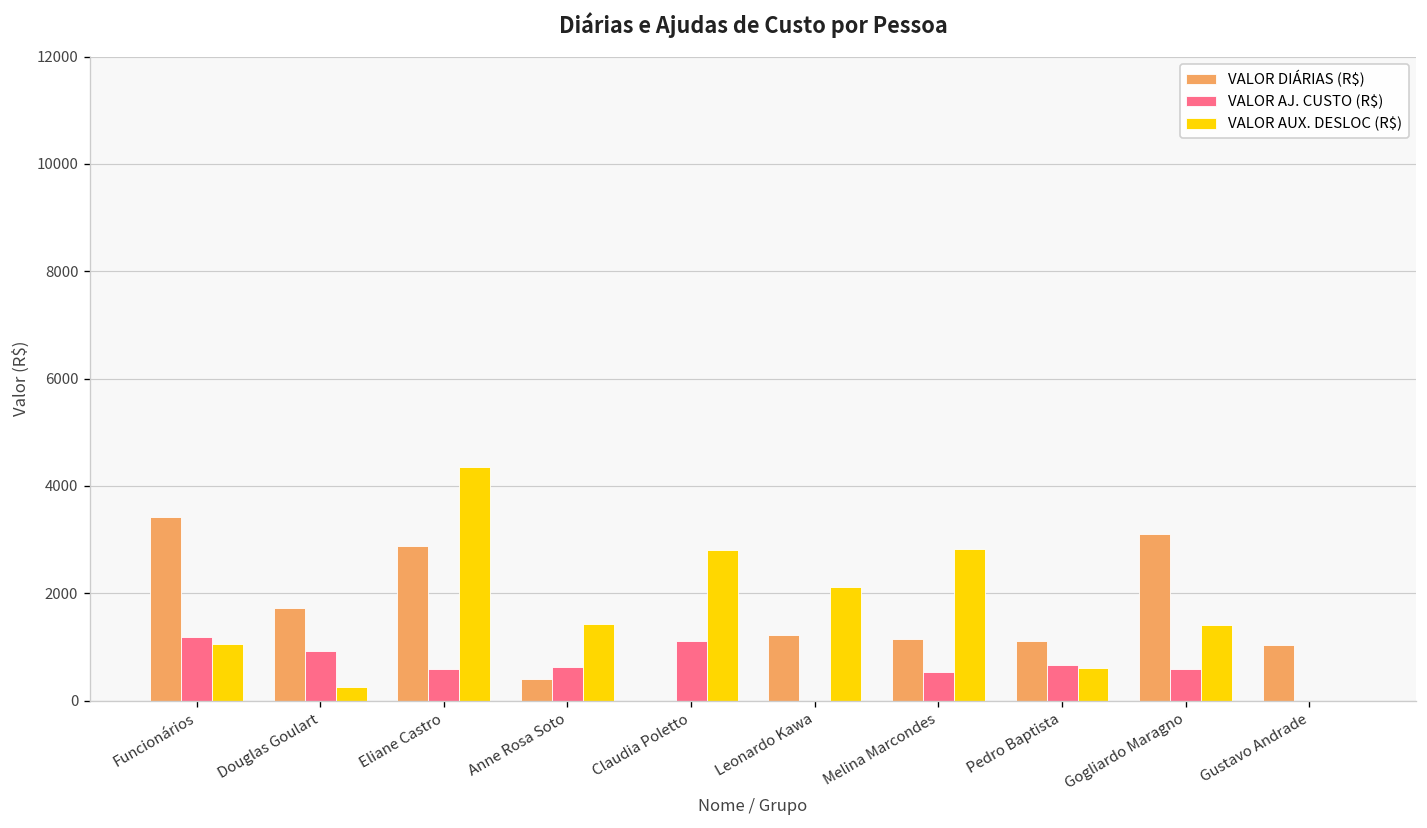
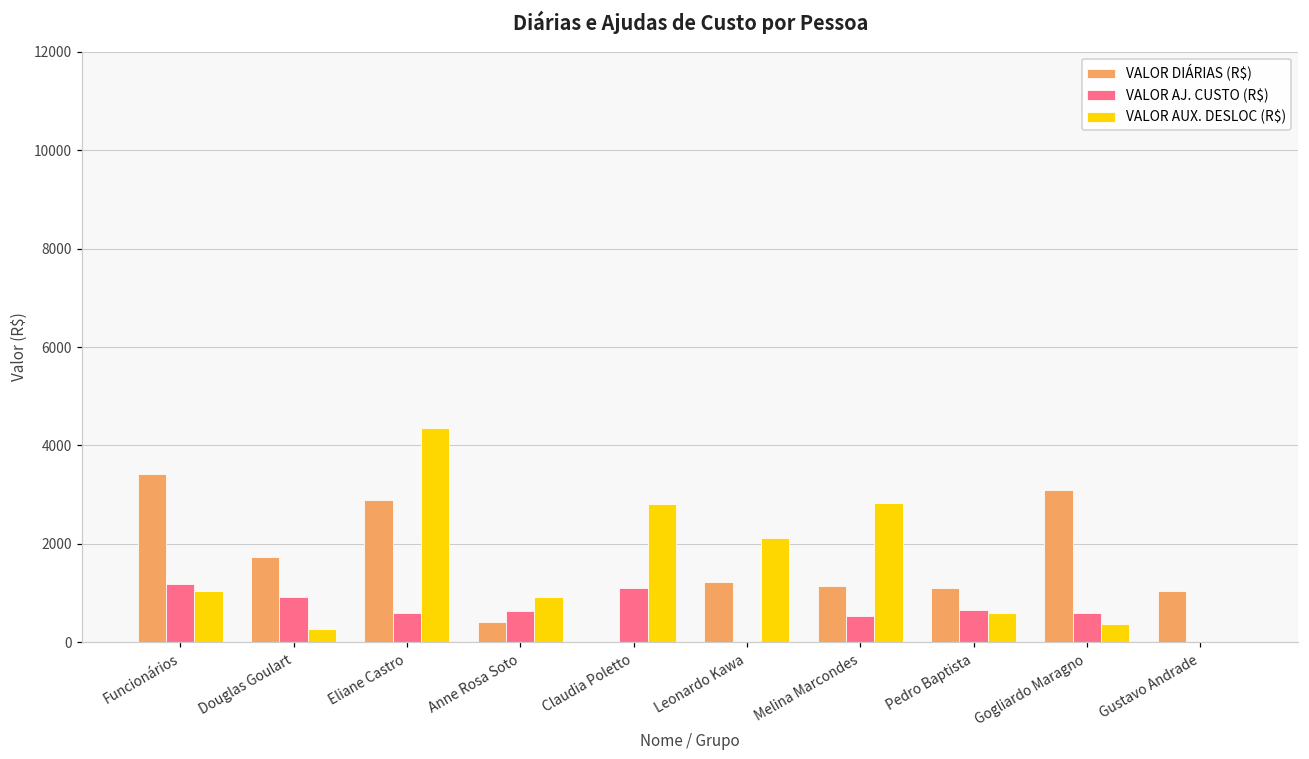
  {
    "VALOR DIÁRIAS (R$)": {
      "Funcionários": 3400,
      "Douglas Goulart": 1700,
      "Eliane Castro": 2900,
      "Anne Rosa Soto": 400,
      "Claudia Poletto": 0,
      "Leonardo Kawa": 1200,
      "Melina Marcondes": 1200,
      "Pedro Baptista": 1100,
      "Gogliardo Maragno": 3100,
      "Gustavo Andrade": 1000
    },
    "VALOR AJ. CUSTO (R$)": {
      "Funcionários": 1200,
      "Douglas Goulart": 900,
      "Eliane Castro": 600,
      "Anne Rosa Soto": 600,
      "Claudia Poletto": 1100,
      "Leonardo Kawa": 0,
      "Melina Marcondes": 500,
      "Pedro Baptista": 700,
      "Gogliardo Maragno": 600,
      "Gustavo Andrade": 0
    },
    "VALOR AUX. DESLOC (R$)": {
      "Funcionários": 1000,
      "Douglas Goulart": 300,
      "Eliane Castro": 4300,
-     "Anne Rosa Soto": 1400,
+     "Anne Rosa Soto": 900,
      "Claudia Poletto": 2800,
      "Leonardo Kawa": 2100,
      "Melina Marcondes": 2800,
      "Pedro Baptista": 600,
-     "Gogliardo Maragno": 1400,
+     "Gogliardo Maragno": 400,
      "Gustavo Andrade": 0
    }
  }
